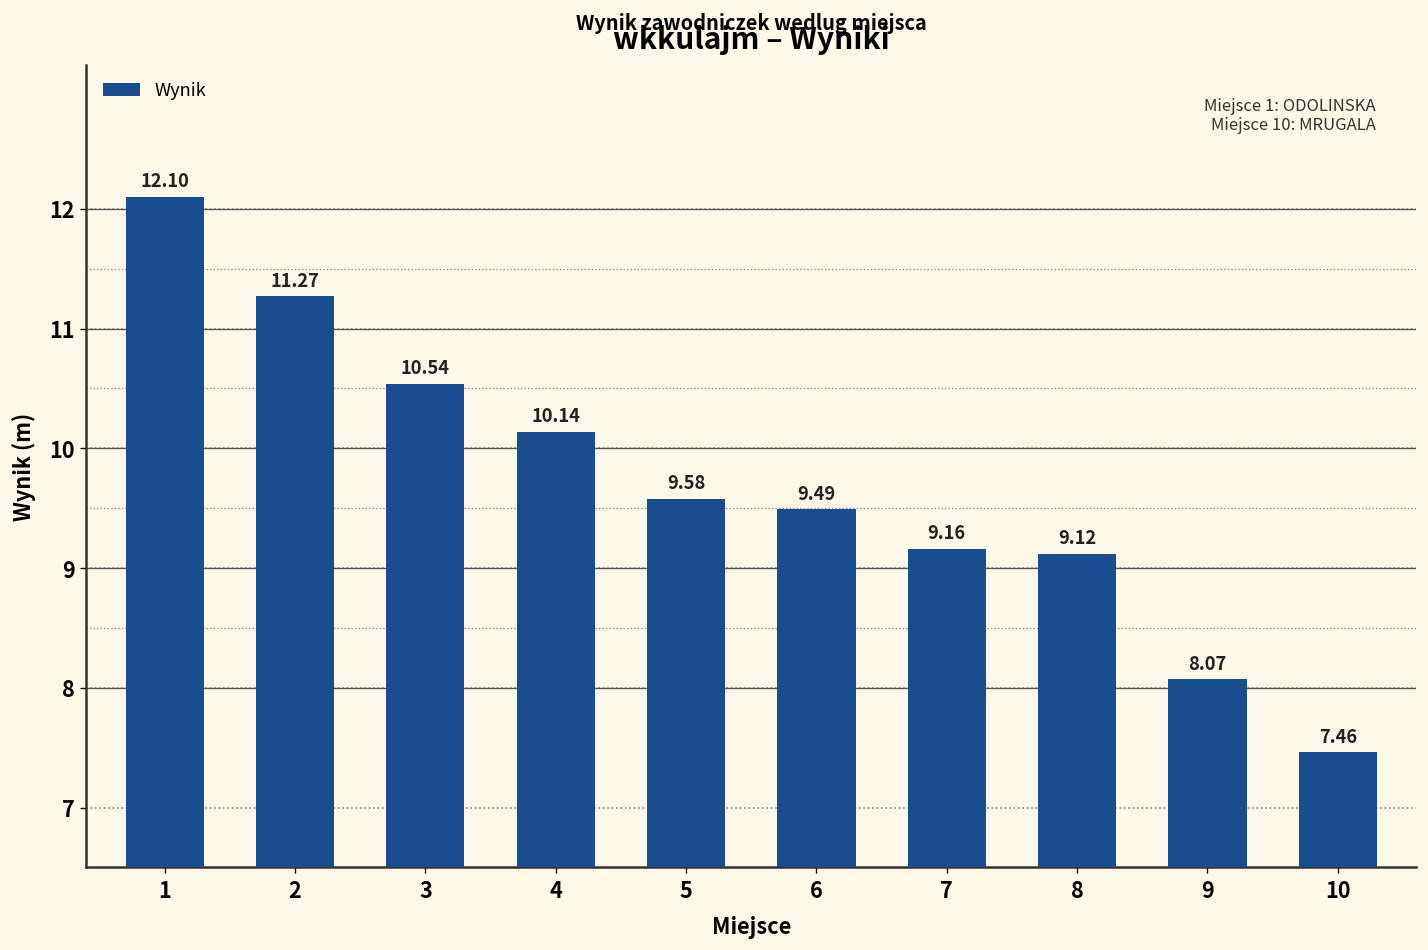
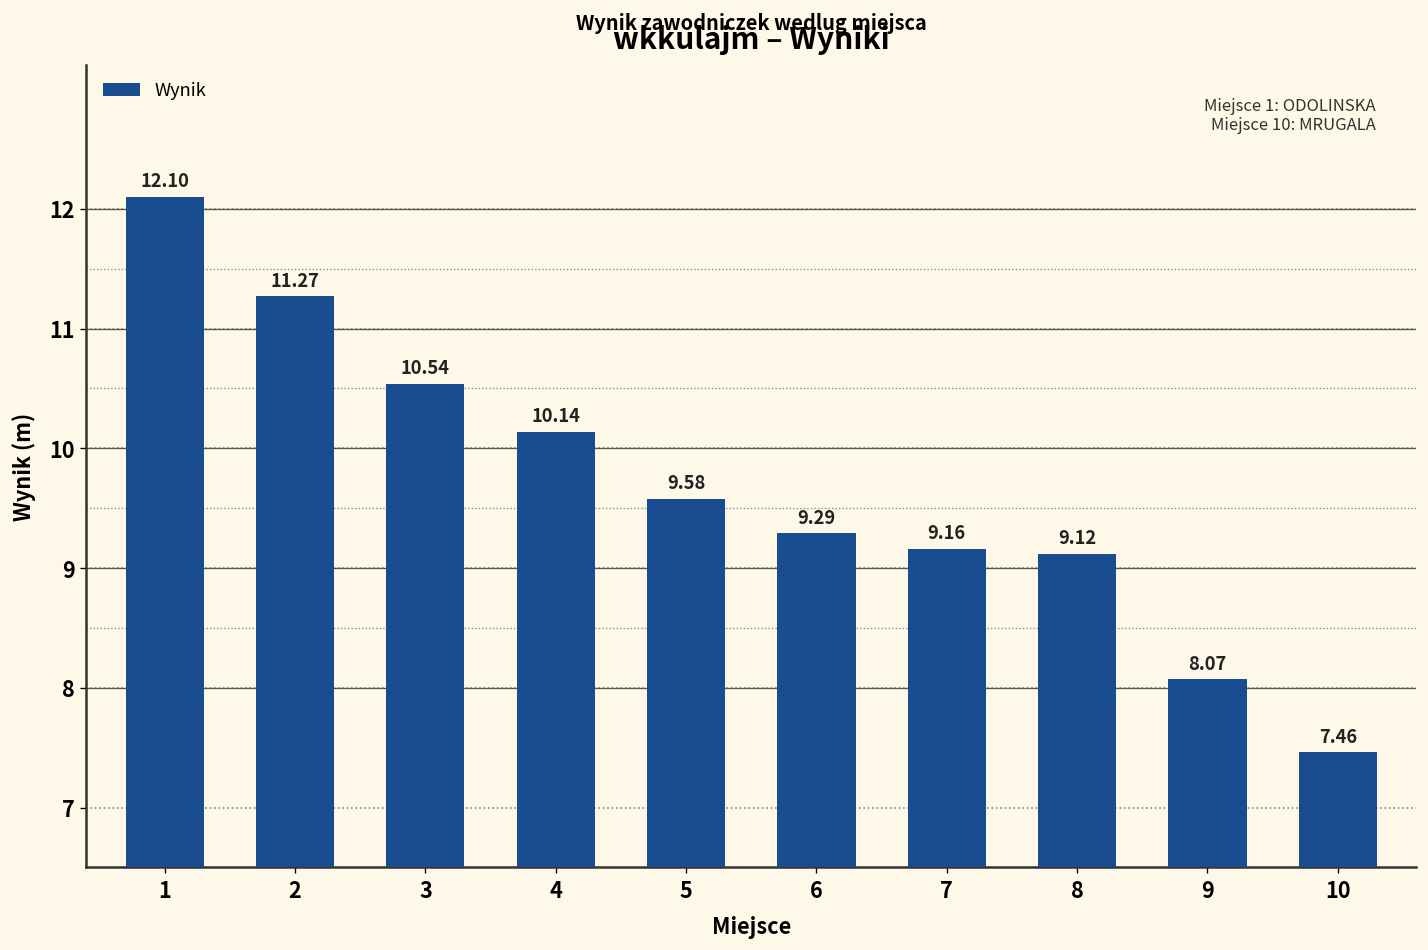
  {
    "1": 12.10,
    "2": 11.27,
    "3": 10.54,
    "4": 10.14,
    "5": 9.58,
-   "6": 9.49,
+   "6": 9.29,
    "7": 9.16,
    "8": 9.12,
    "9": 8.07,
    "10": 7.46
  }
